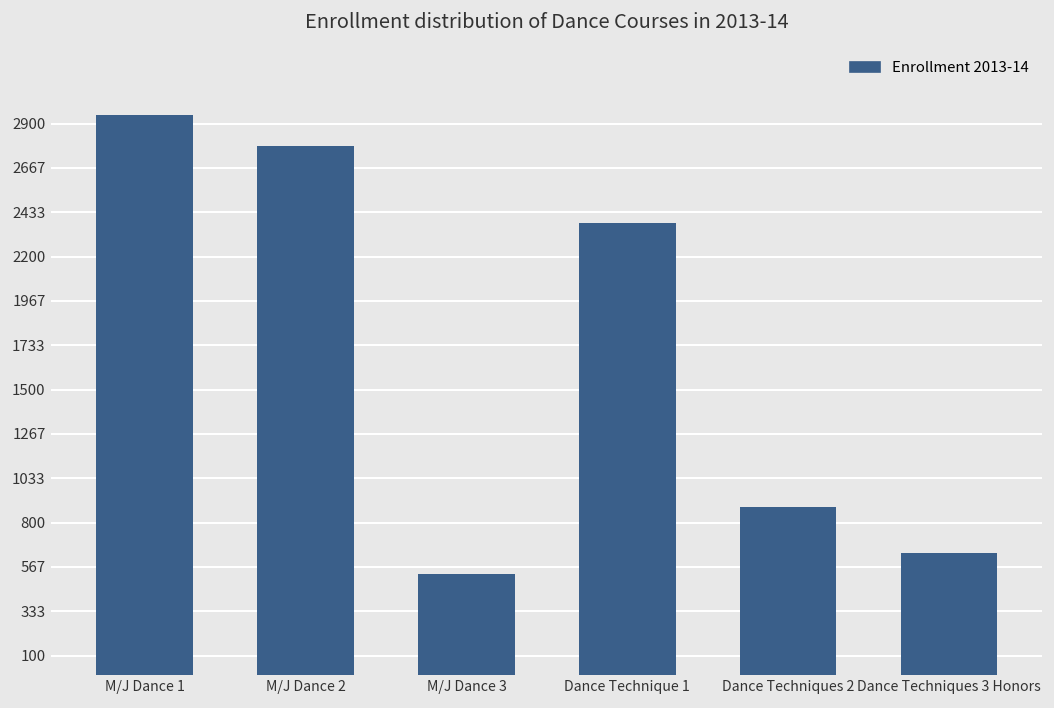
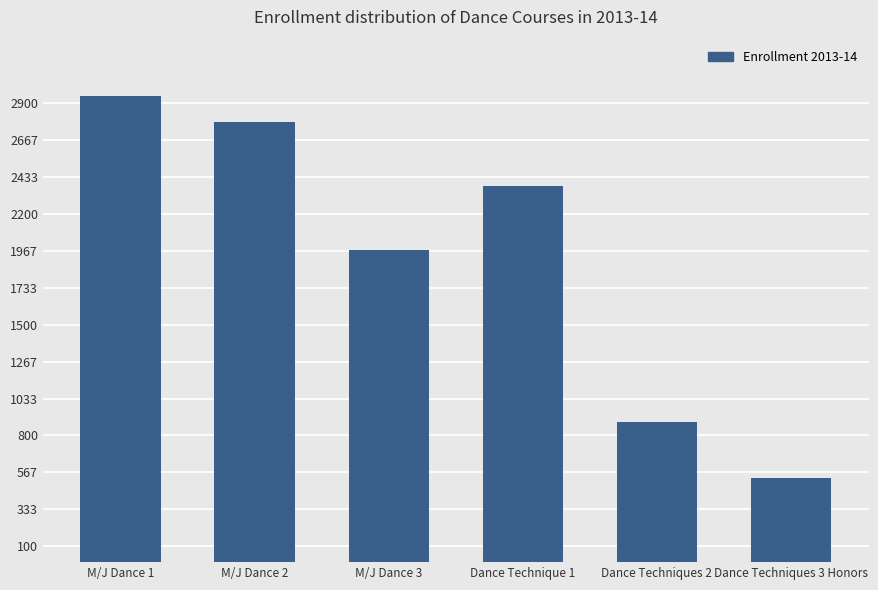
  {
    "M/J Dance 1": 2940,
    "M/J Dance 2": 2780,
-   "M/J Dance 3": 530,
+   "M/J Dance 3": 1970,
    "Dance Technique 1": 2380,
    "Dance Techniques 2": 880,
-   "Dance Techniques 3 Honors": 640
+   "Dance Techniques 3 Honors": 530
  }
